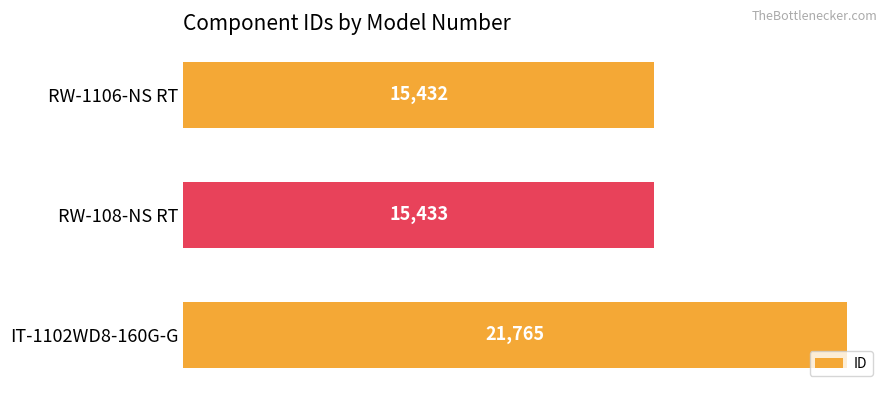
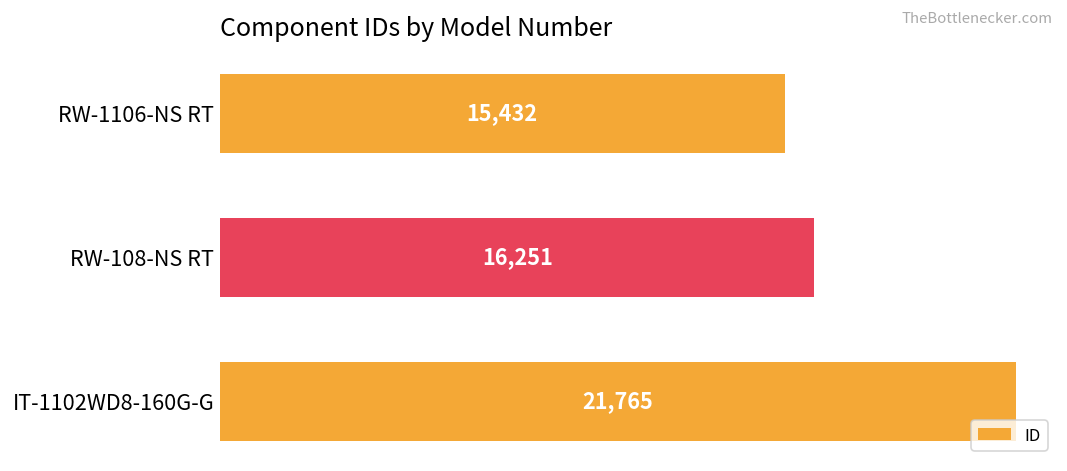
  {
    "RW-1106-NS RT": "15,432",
-   "RW-108-NS RT": "15,433",
+   "RW-108-NS RT": "16,251",
    "IT-1102WD8-160G-G": "21,765"
  }
